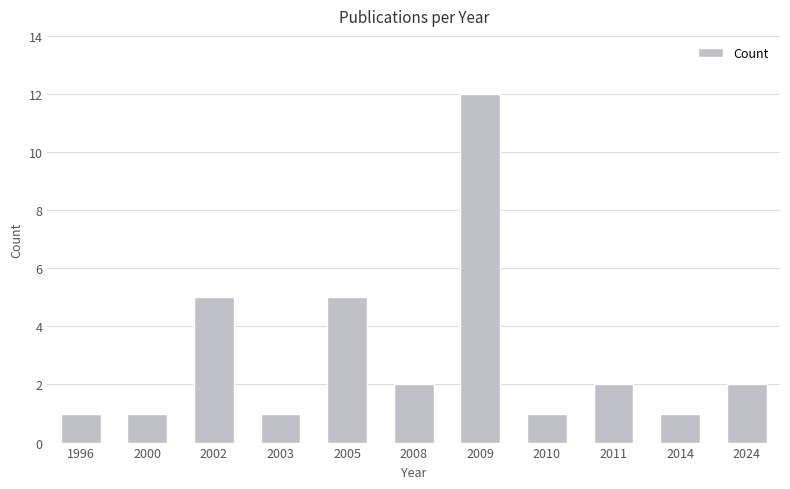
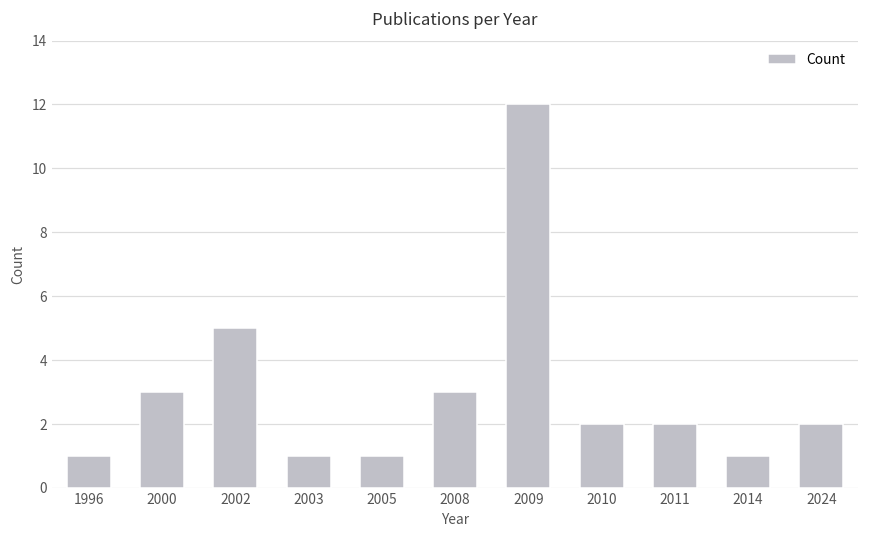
  {
    "1996": 1,
-   "2000": 1,
+   "2000": 3,
    "2002": 5,
    "2003": 1,
-   "2005": 5,
-   "2008": 2,
+   "2005": 1,
+   "2008": 3,
    "2009": 12,
-   "2010": 1,
+   "2010": 2,
    "2011": 2,
    "2014": 1,
    "2024": 2
  }
